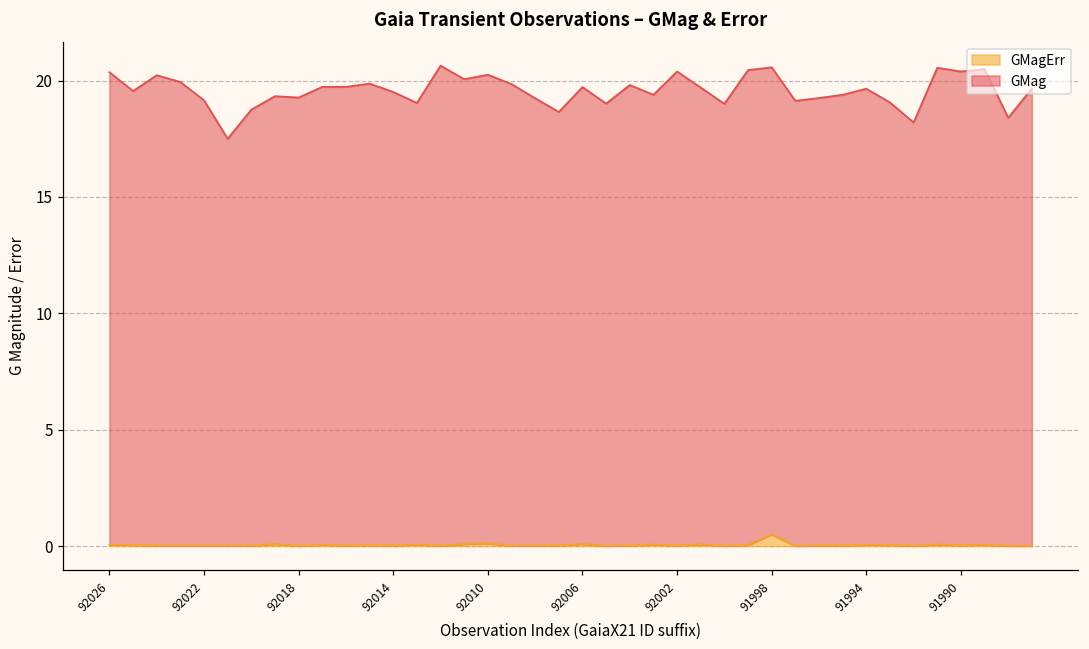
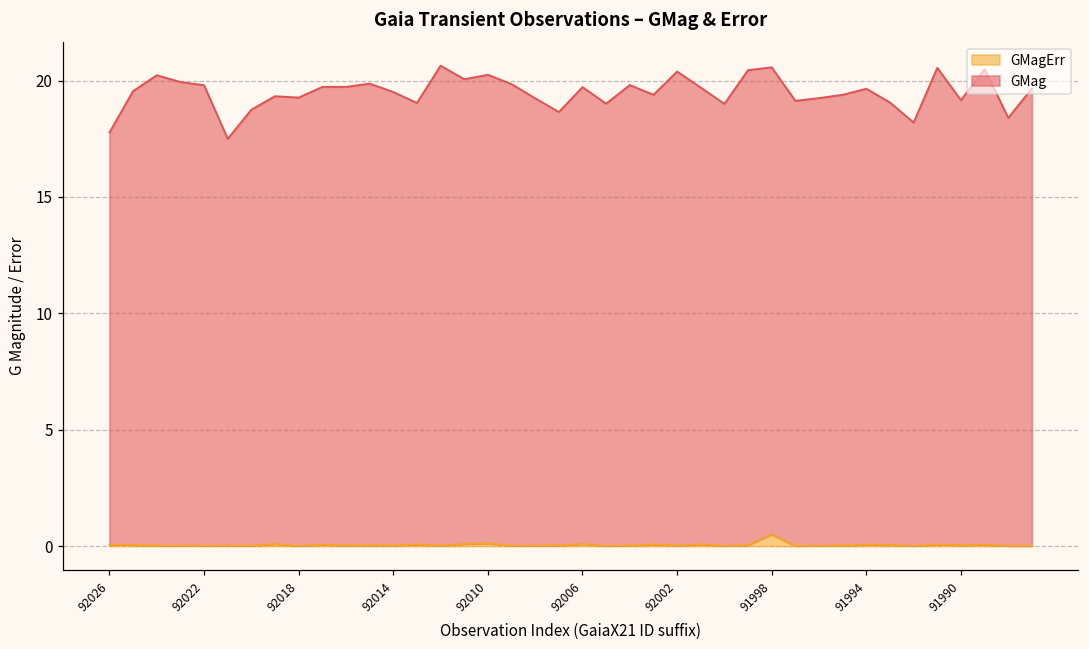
  {
    "GMagErr": {
      "92026": 0.1,
      "92022": 0.0,
      "92018": 0.0,
      "92014": 0.0,
      "92010": 0.1,
      "92006": 0.1,
      "92002": 0.0,
      "91998": 0.5,
      "91994": 0.1,
      "91990": 0.0
    },
    "GMag": {
-     "92026": 20.3,
-     "92022": 19.1,
+     "92026": 17.7,
+     "92022": 19.8,
      "92018": 19.3,
      "92014": 19.5,
      "92010": 20.1,
      "92006": 19.6,
      "92002": 20.4,
      "91998": 20.1,
      "91994": 19.6,
-     "91990": 20.4
+     "91990": 19.1
    }
  }
